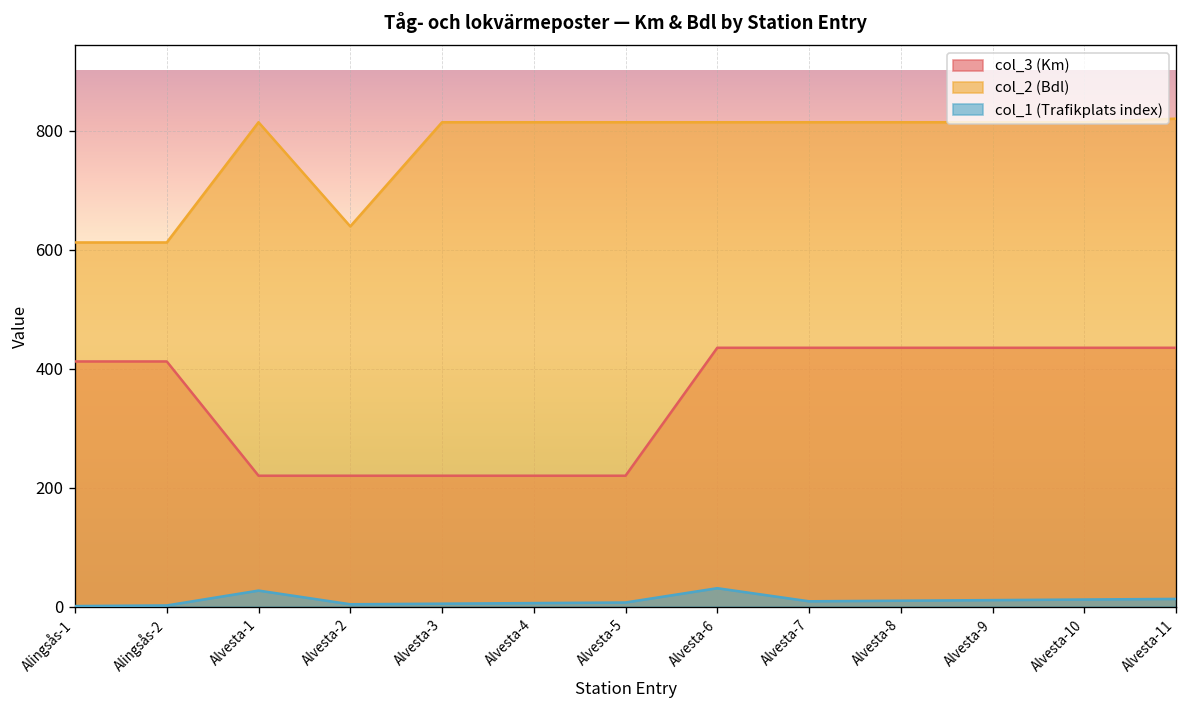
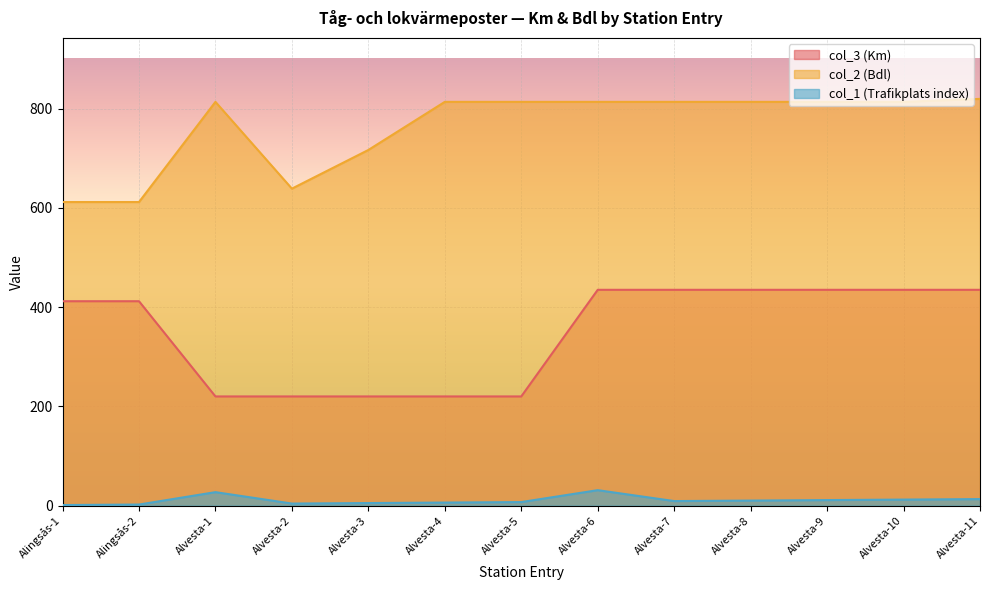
  {
    "col_3 (Km)": {
      "Alingsås-1": 410,
      "Alingsås-2": 410,
      "Alvesta-1": 220,
      "Alvesta-2": 220,
      "Alvesta-3": 220,
      "Alvesta-4": 220,
      "Alvesta-5": 220,
      "Alvesta-6": 440,
      "Alvesta-7": 440,
      "Alvesta-8": 440,
      "Alvesta-9": 440,
      "Alvesta-10": 440,
      "Alvesta-11": 440
    },
    "col_2 (Bdl)": {
      "Alingsås-1": 610,
      "Alingsås-2": 610,
      "Alvesta-1": 810,
      "Alvesta-2": 640,
-     "Alvesta-3": 810,
+     "Alvesta-3": 720,
      "Alvesta-4": 810,
      "Alvesta-5": 810,
      "Alvesta-6": 810,
      "Alvesta-7": 810,
      "Alvesta-8": 810,
      "Alvesta-11": 820
    },
    "col_1 (Trafikplats index)": {
      "Alingsås-1": 0,
      "Alingsås-2": 0,
      "Alvesta-1": 30,
      "Alvesta-2": 0,
      "Alvesta-3": 10,
      "Alvesta-4": 10,
      "Alvesta-5": 10,
      "Alvesta-6": 30,
      "Alvesta-7": 10,
      "Alvesta-8": 10,
      "Alvesta-9": 10,
      "Alvesta-10": 10,
      "Alvesta-11": 10
    }
  }
